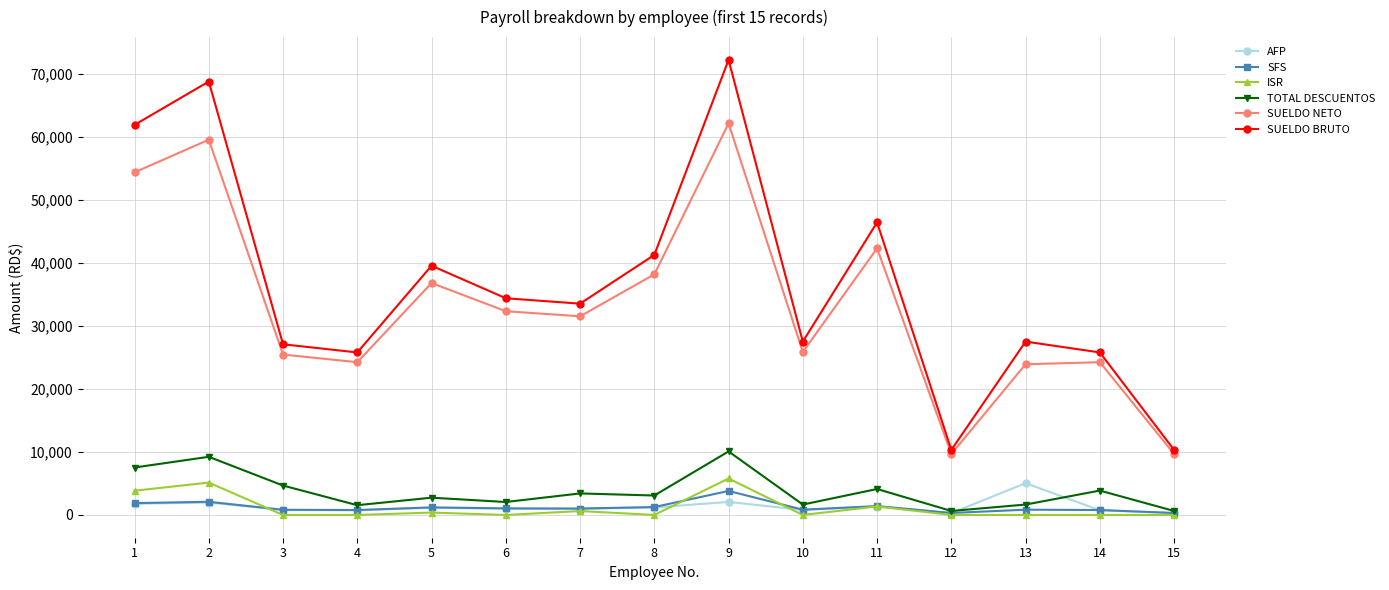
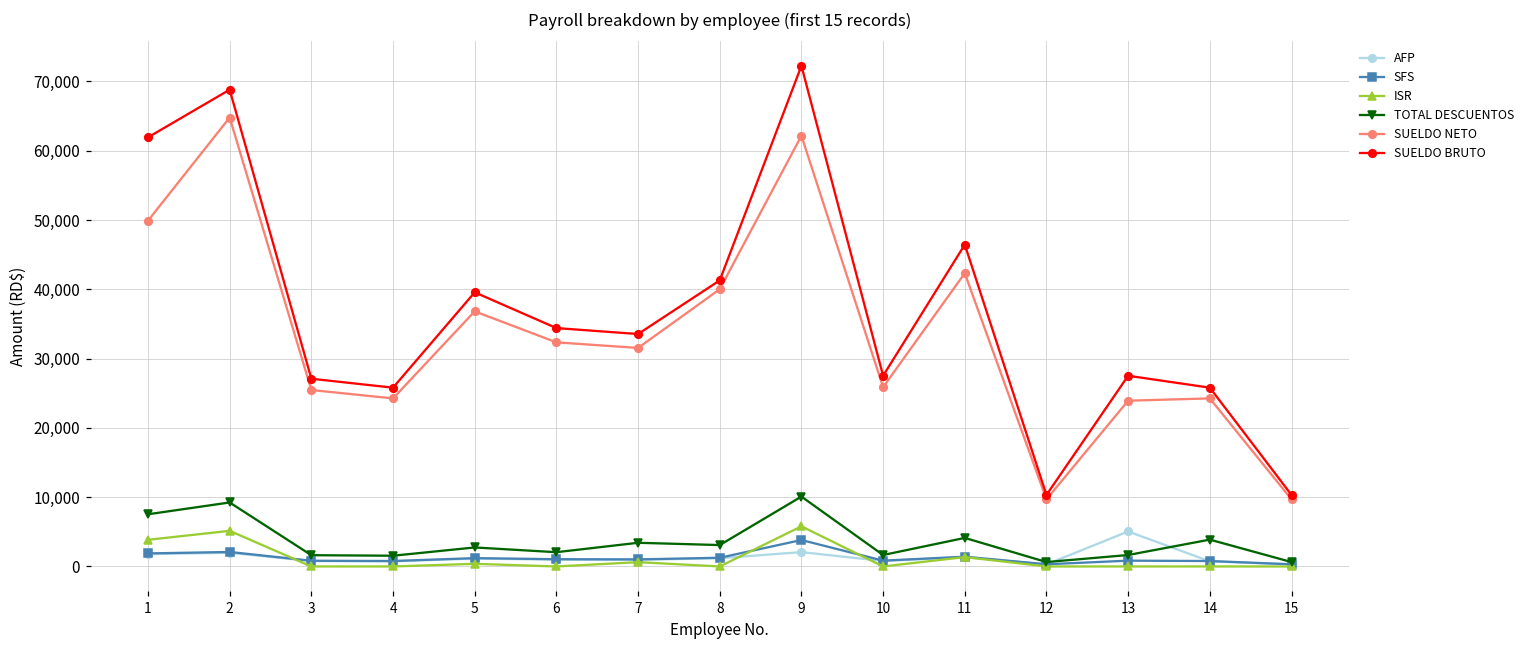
  {
    "AFP": {
      "9": "2,000",
      "13": "5,000"
    },
    "SFS": {
      "9": "4,000",
      "13": "1,000"
    },
    "ISR": {
      "1": "4,000",
      "2": "5,000",
      "3": "0",
      "4": "0",
      "5": "0",
      "6": "0",
      "8": "0",
      "9": "6,000",
      "10": "0",
      "13": "0",
      "14": "0"
    },
    "TOTAL DESCUENTOS": {
      "1": "8,000",
      "2": "9,000",
-     "3": "5,000",
+     "3": "2,000",
      "4": "2,000",
      "5": "3,000",
      "6": "2,000",
      "7": "3,000",
      "8": "3,000",
      "9": "10,000",
      "10": "2,000",
      "11": "4,000",
      "13": "2,000",
      "14": "4,000"
    },
    "SUELDO NETO": {
-     "1": "54,000",
-     "2": "60,000",
+     "1": "50,000",
+     "2": "65,000",
      "3": "25,000",
      "4": "24,000",
      "5": "37,000",
      "6": "32,000",
      "7": "32,000",
-     "8": "38,000",
+     "8": "40,000",
      "9": "62,000",
      "10": "26,000",
      "11": "42,000",
      "12": "10,000",
      "13": "24,000",
      "14": "24,000",
      "15": "10,000"
    },
    "SUELDO BRUTO": {
      "1": "62,000",
      "2": "69,000",
      "3": "27,000",
      "4": "26,000",
      "5": "40,000",
      "6": "34,000",
      "7": "34,000",
      "8": "41,000",
      "9": "72,000",
      "10": "28,000",
      "11": "46,000",
      "12": "10,000",
      "13": "28,000",
      "14": "26,000",
      "15": "10,000"
    }
  }
